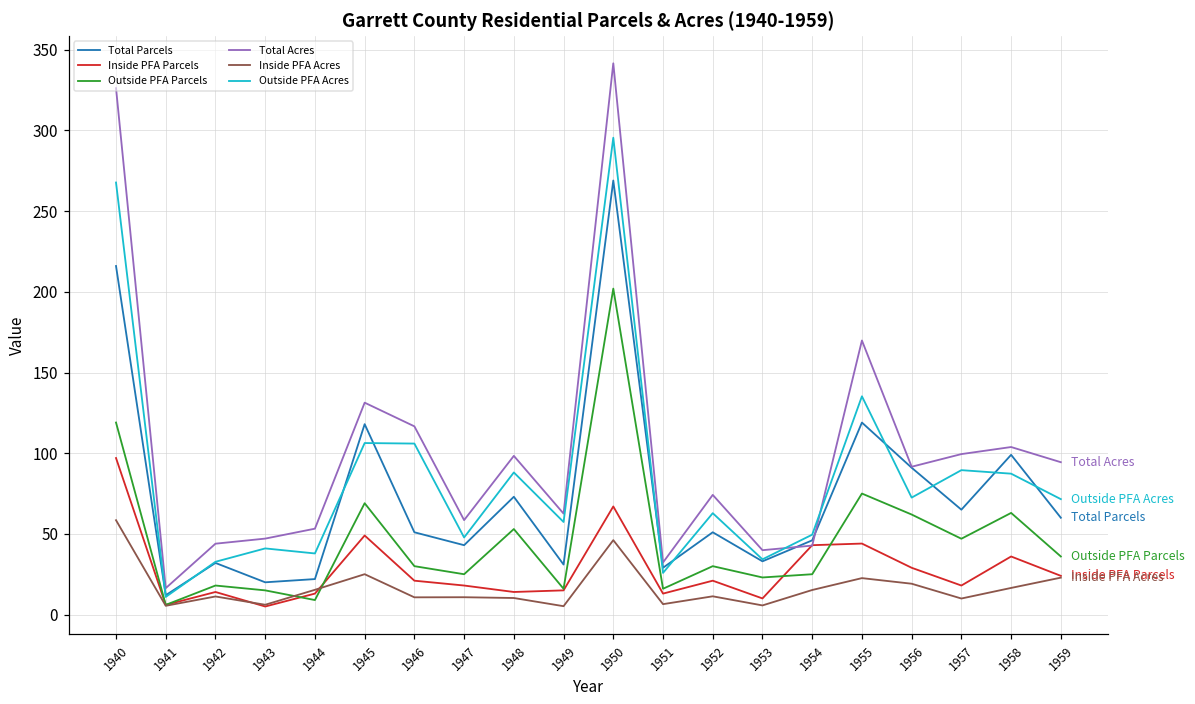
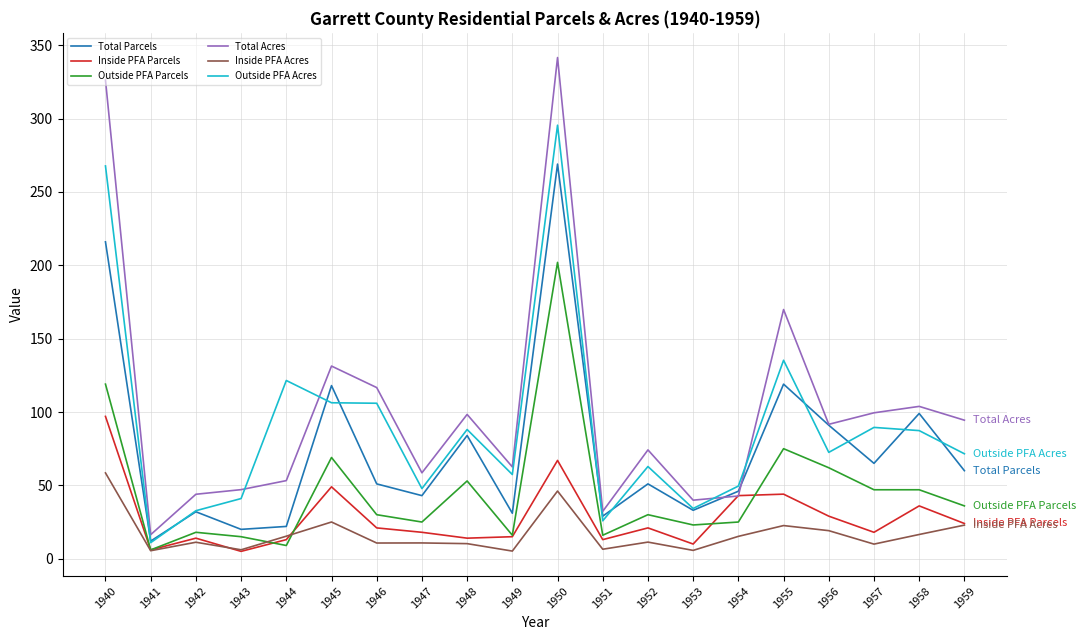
  {
    "Total Parcels": {
      "1940": 216,
      "1943": 20,
      "1944": 22,
      "1945": 118,
      "1946": 51,
      "1947": 43,
-     "1948": 73,
+     "1948": 84,
      "1949": 31,
      "1950": 269,
      "1951": 29,
      "1952": 51,
      "1954": 46,
      "1955": 119,
      "1957": 65,
      "1958": 99,
      "1959": 60
    },
    "Inside PFA Parcels": {
      "1940": 97,
      "1942": 14,
      "1944": 13,
      "1945": 49,
      "1946": 21,
      "1947": 18,
      "1948": 14,
      "1950": 67,
      "1951": 13,
      "1952": 21,
      "1953": 10,
      "1955": 44,
      "1956": 29,
      "1957": 18,
      "1958": 36
    },
    "Outside PFA Parcels": {
      "1940": 119,
      "1942": 18,
      "1943": 15,
      "1944": 9,
      "1945": 69,
      "1946": 30,
      "1947": 25,
      "1948": 53,
      "1950": 202,
      "1951": 16,
      "1952": 30,
      "1953": 23,
      "1954": 25,
      "1955": 75,
      "1956": 62,
      "1957": 47,
-     "1958": 63,
+     "1958": 47,
      "1959": 36
    },
    "Total Acres": {
      "1941": 16,
      "1942": 44,
      "1943": 47,
      "1944": 53,
      "1945": 131,
      "1946": 117,
      "1947": 59,
      "1948": 98,
      "1949": 63,
      "1950": 342,
      "1951": 32,
      "1952": 74,
      "1953": 40,
      "1955": 170,
      "1957": 99,
      "1958": 104,
      "1959": 94
    },
    "Inside PFA Acres": {
      "1940": 58,
      "1942": 11,
      "1944": 15,
      "1945": 25,
      "1946": 11,
      "1947": 11,
      "1948": 10,
      "1949": 5,
      "1950": 46,
      "1951": 6,
      "1952": 11,
      "1953": 6,
      "1954": 15,
      "1955": 23,
      "1956": 19,
      "1957": 10,
      "1958": 17
    },
    "Outside PFA Acres": {
      "1940": 268,
      "1943": 41,
-     "1944": 38,
+     "1944": 121,
      "1945": 106,
      "1946": 106,
      "1947": 48,
      "1948": 88,
      "1949": 57,
      "1950": 296,
      "1951": 26,
      "1952": 63,
      "1954": 50,
      "1955": 135,
      "1956": 72,
      "1957": 90,
      "1958": 87,
      "1959": 72
    }
  }
